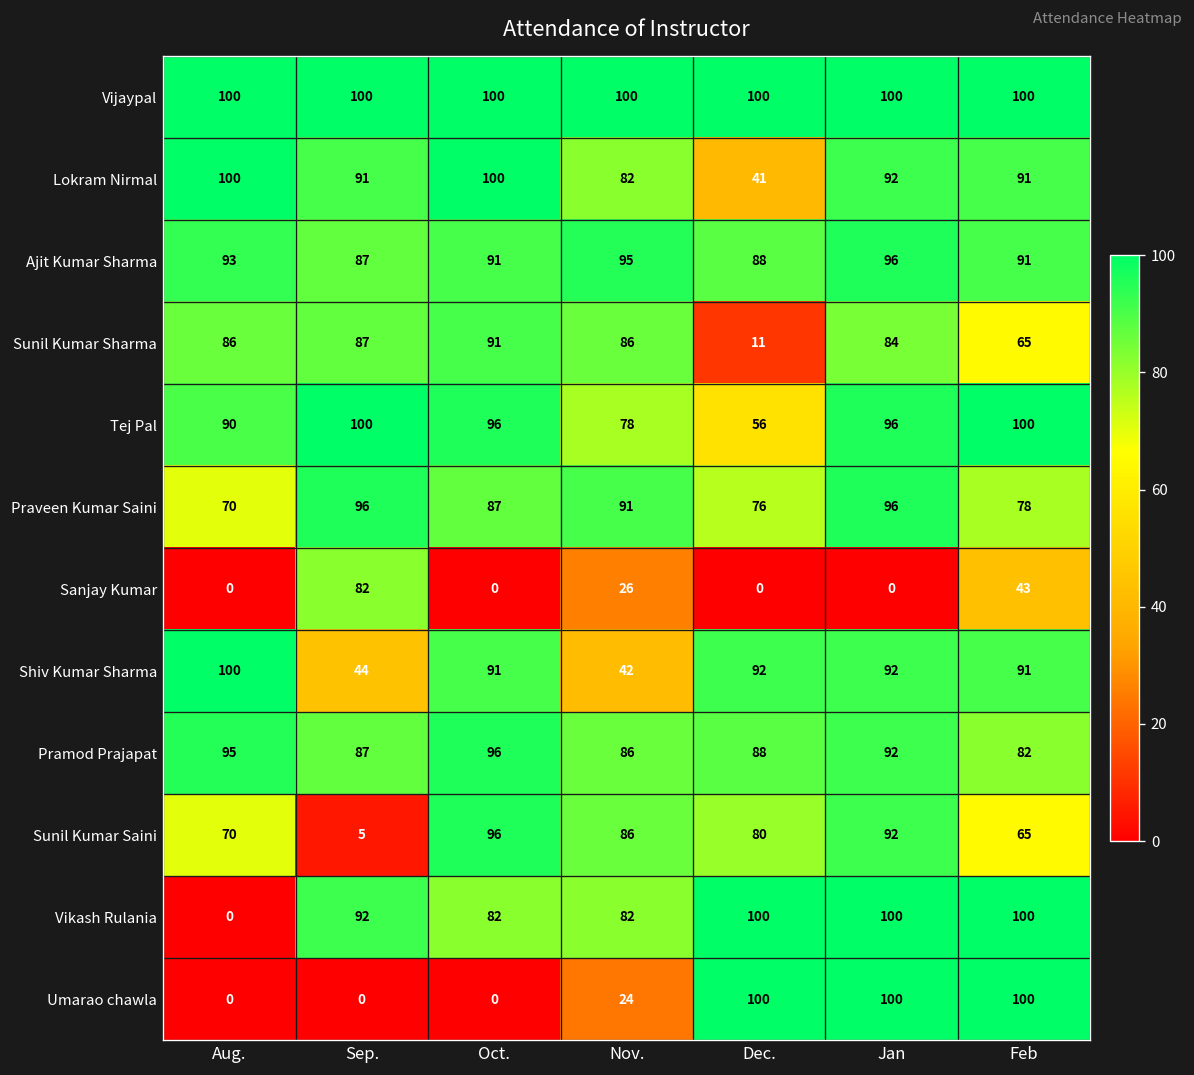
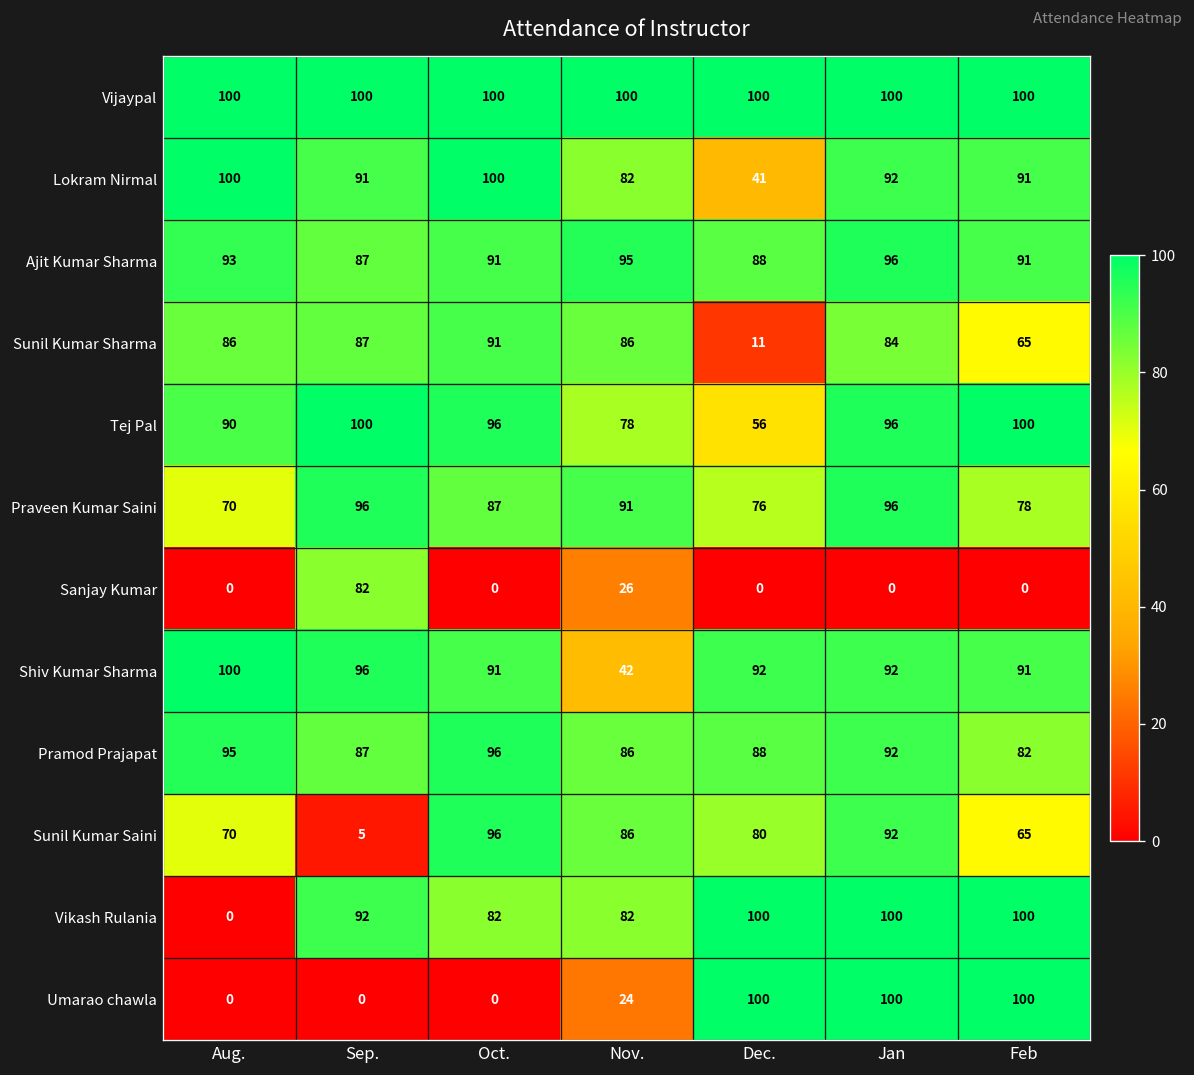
  {
    "Vijaypal": {
      "Aug.": 100,
      "Sep.": 100,
      "Oct.": 100,
      "Nov.": 100,
      "Dec.": 100,
      "Jan": 100,
      "Feb": 100
    },
    "Lokram Nirmal": {
      "Aug.": 100,
      "Sep.": 91,
      "Oct.": 100,
      "Nov.": 82,
      "Dec.": 41,
      "Jan": 92,
      "Feb": 91
    },
    "Ajit Kumar Sharma": {
      "Aug.": 93,
      "Sep.": 87,
      "Oct.": 91,
      "Nov.": 95,
      "Dec.": 88,
      "Jan": 96,
      "Feb": 91
    },
    "Sunil Kumar Sharma": {
      "Aug.": 86,
      "Sep.": 87,
      "Oct.": 91,
      "Nov.": 86,
      "Dec.": 11,
      "Jan": 84,
      "Feb": 65
    },
    "Tej Pal": {
      "Aug.": 90,
      "Sep.": 100,
      "Oct.": 96,
      "Nov.": 78,
      "Dec.": 56,
      "Jan": 96,
      "Feb": 100
    },
    "Praveen Kumar Saini": {
      "Aug.": 70,
      "Sep.": 96,
      "Oct.": 87,
      "Nov.": 91,
      "Dec.": 76,
      "Jan": 96,
      "Feb": 78
    },
    "Sanjay Kumar": {
      "Aug.": 0,
      "Sep.": 82,
      "Oct.": 0,
      "Nov.": 26,
      "Dec.": 0,
      "Jan": 0,
-     "Feb": 43
+     "Feb": 0
    },
    "Shiv Kumar Sharma": {
      "Aug.": 100,
-     "Sep.": 44,
+     "Sep.": 96,
      "Oct.": 91,
      "Nov.": 42,
      "Dec.": 92,
      "Jan": 92,
      "Feb": 91
    },
    "Pramod Prajapat": {
      "Aug.": 95,
      "Sep.": 87,
      "Oct.": 96,
      "Nov.": 86,
      "Dec.": 88,
      "Jan": 92,
      "Feb": 82
    },
    "Sunil Kumar Saini": {
      "Aug.": 70,
      "Sep.": 5,
      "Oct.": 96,
      "Nov.": 86,
      "Dec.": 80,
      "Jan": 92,
      "Feb": 65
    },
    "Vikash Rulania": {
      "Aug.": 0,
      "Sep.": 92,
      "Oct.": 82,
      "Nov.": 82,
      "Dec.": 100,
      "Jan": 100,
      "Feb": 100
    },
    "Umarao chawla": {
      "Aug.": 0,
      "Sep.": 0,
      "Oct.": 0,
      "Nov.": 24,
      "Dec.": 100,
      "Jan": 100,
      "Feb": 100
    }
  }
